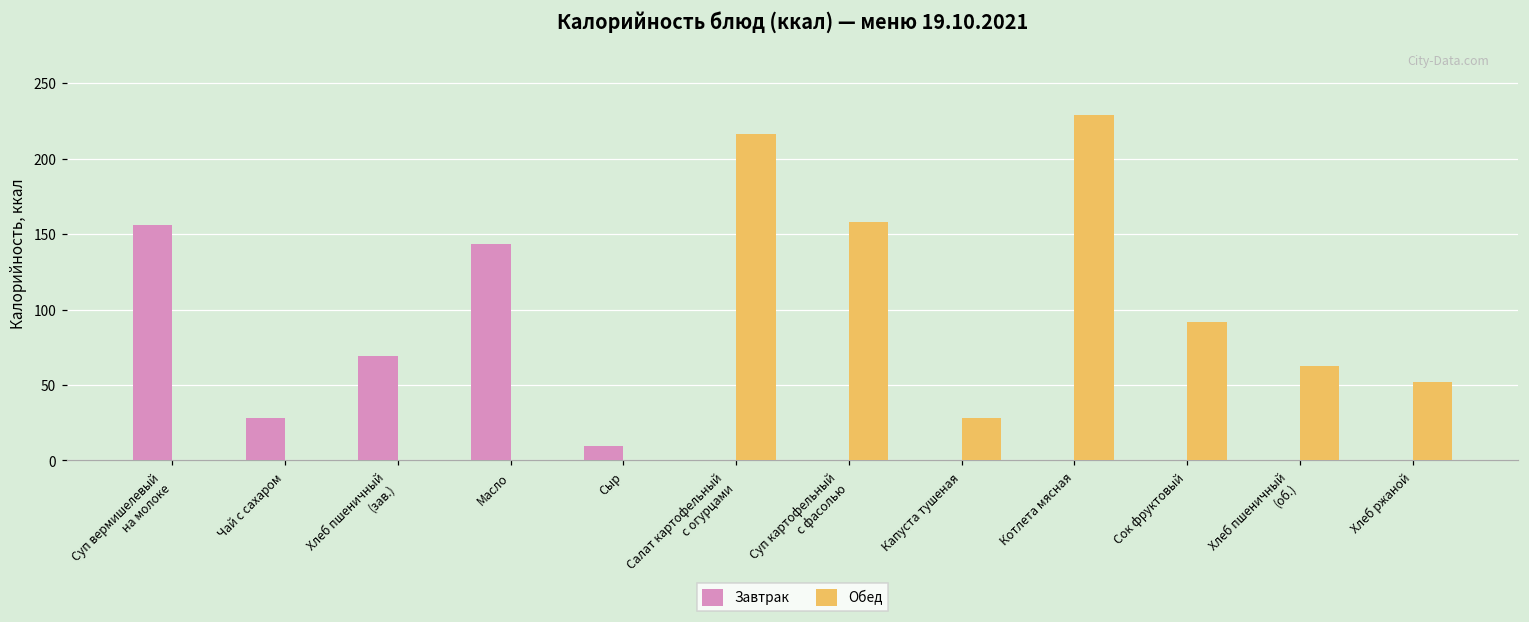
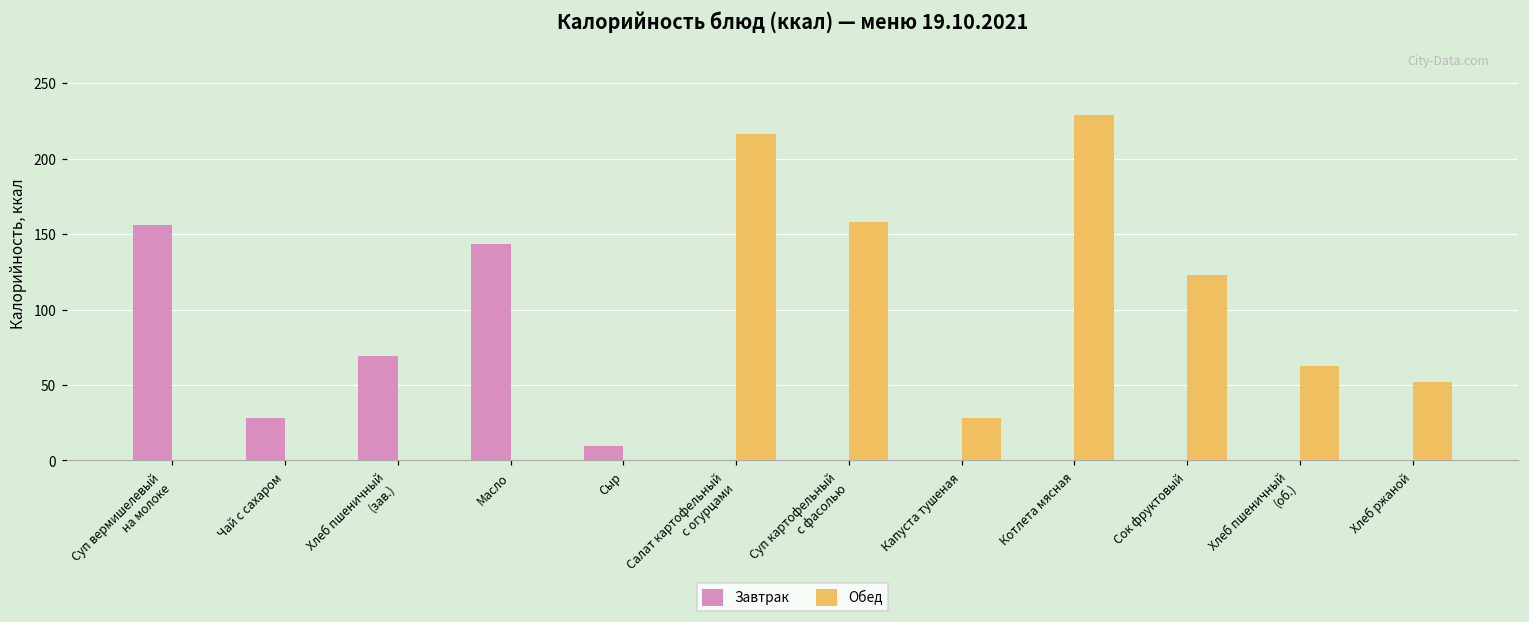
  {
    "Завтрак": {
      "Суп вермишелевый на молоке": 156,
      "Чай с сахаром": 28,
      "Хлеб пшеничный (зав.)": 69,
      "Масло": 144,
      "Сыр": 10,
      "Салат картофельный с огурцами": 0,
      "Суп картофельный с фасолью": 0,
      "Капуста тушеная": 0,
      "Котлета мясная": 0,
      "Сок фруктовый": 0,
      "Хлеб пшеничный (об.)": 0,
      "Хлеб ржаной": 0
    },
    "Обед": {
      "Суп вермишелевый на молоке": 0,
      "Чай с сахаром": 0,
      "Хлеб пшеничный (зав.)": 0,
      "Масло": 0,
      "Сыр": 0,
      "Салат картофельный с огурцами": 217,
      "Суп картофельный с фасолью": 158,
      "Капуста тушеная": 28,
      "Котлета мясная": 229,
-     "Сок фруктовый": 92,
+     "Сок фруктовый": 123,
      "Хлеб пшеничный (об.)": 63,
      "Хлеб ржаной": 52
    }
  }
